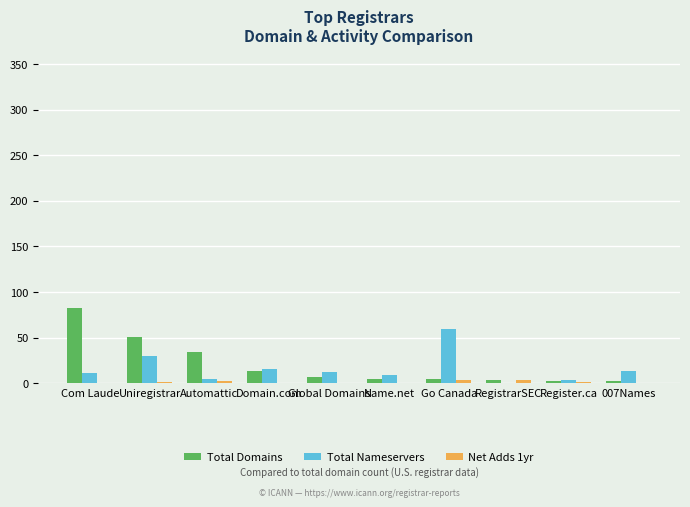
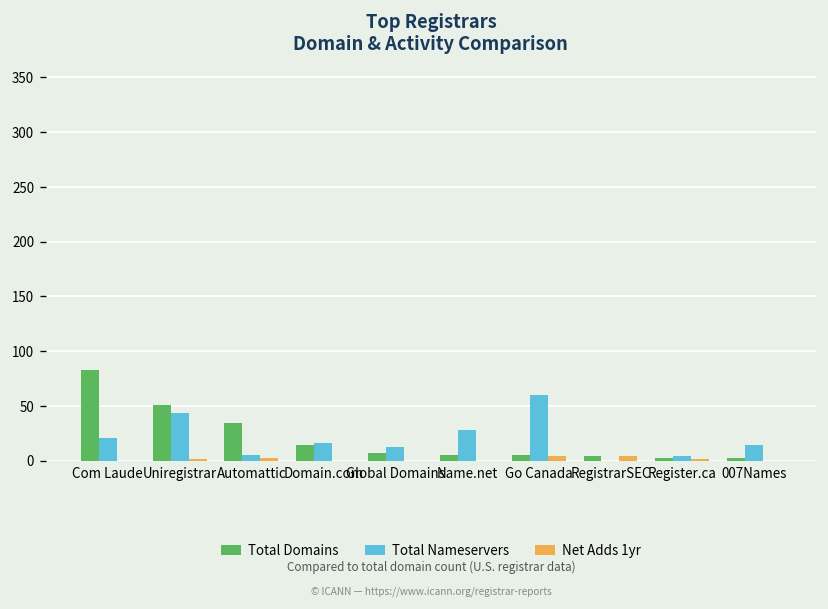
  {
    "Total Nameservers": {
-     "Com Laude": 10,
-     "Uniregistrar": 30,
+     "Com Laude": 20,
+     "Uniregistrar": 40,
      "Automattic": 10,
-     "Name.net": 10,
+     "Name.net": 30,
      "Go Canada": 60,
      "RegistrarSEC": 0,
      "Register.ca": 0,
      "007Names": 10
    }
  }
